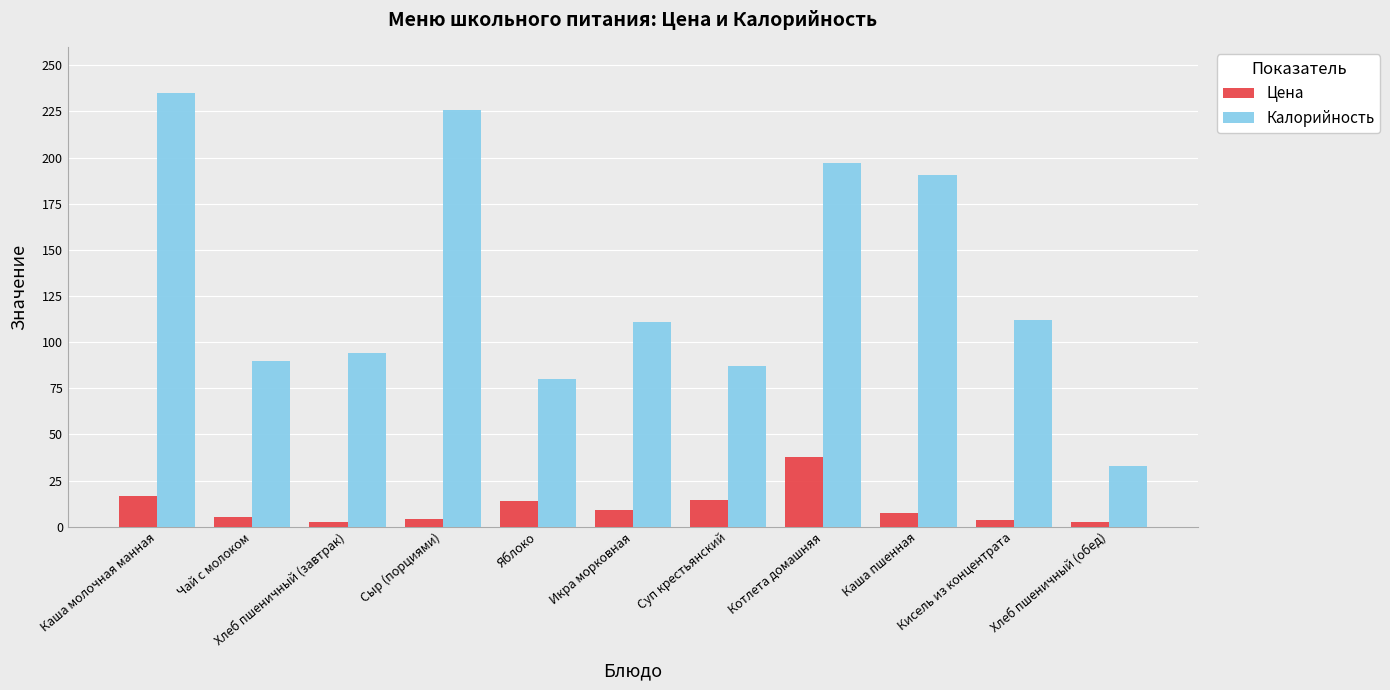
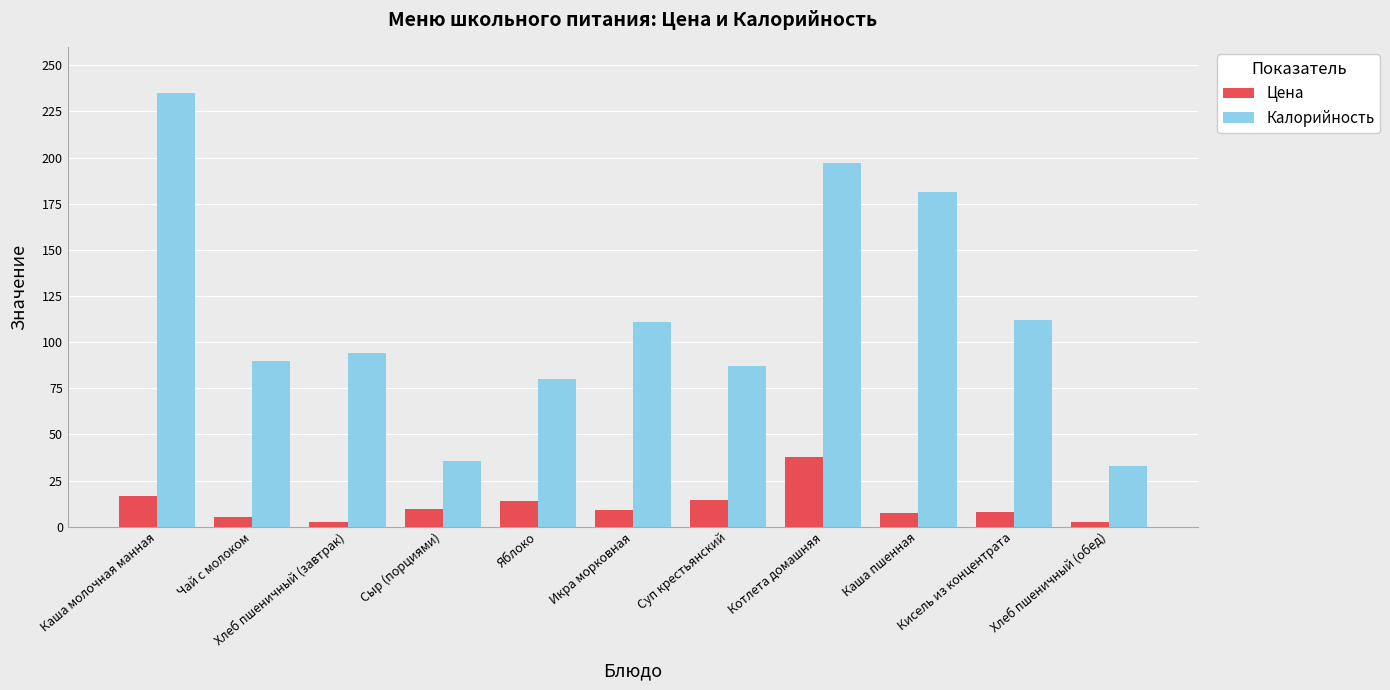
  {
    "Цена": {
      "Каша молочная манная": 16,
      "Чай с молоком": 5,
      "Хлеб пшеничный (завтрак)": 3,
-     "Сыр (порциями)": 4,
+     "Сыр (порциями)": 10,
      "Яблоко": 14,
      "Икра морковная": 9,
      "Суп крестьянский": 15,
      "Котлета домашняя": 38,
      "Каша пшенная": 8,
-     "Кисель из концентрата": 4,
+     "Кисель из концентрата": 8,
      "Хлеб пшеничный (обед)": 3
    },
    "Калорийность": {
      "Каша молочная манная": 235,
      "Чай с молоком": 90,
      "Хлеб пшеничный (завтрак)": 94,
-     "Сыр (порциями)": 226,
+     "Сыр (порциями)": 36,
      "Яблоко": 80,
      "Икра морковная": 111,
      "Суп крестьянский": 87,
      "Котлета домашняя": 197,
-     "Каша пшенная": 190,
+     "Каша пшенная": 181,
      "Кисель из концентрата": 112,
      "Хлеб пшеничный (обед)": 33
    }
  }
